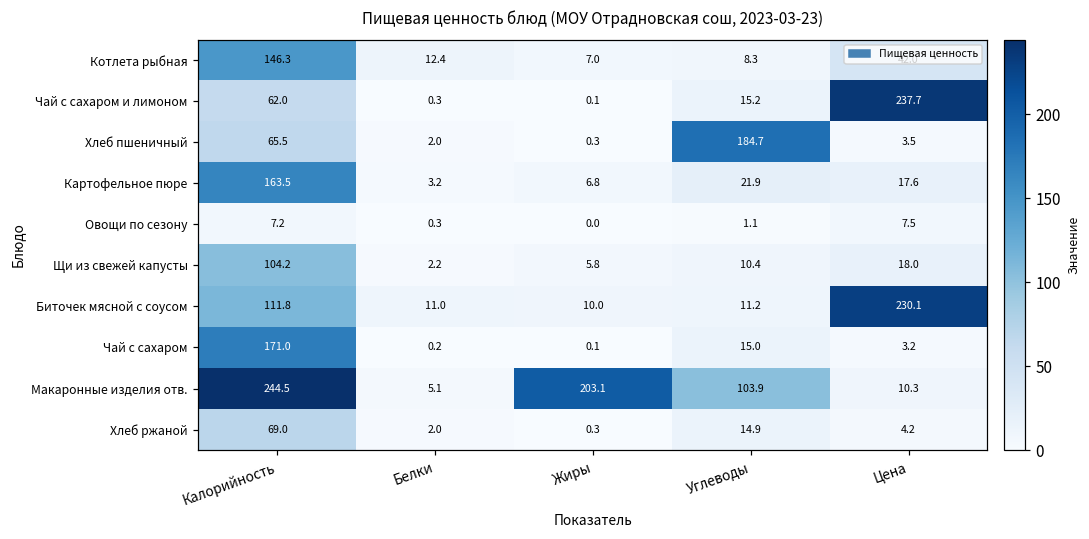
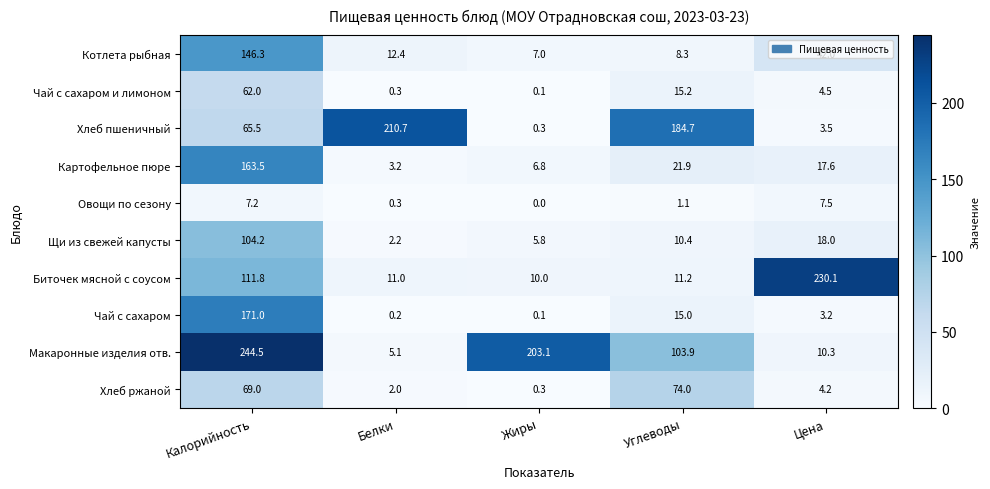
  {
    "Котлета рыбная": {
      "Калорийность": 146.3,
      "Белки": 12.4,
      "Жиры": 7.0,
      "Углеводы": 8.3
    },
    "Чай с сахаром и лимоном": {
      "Калорийность": 62.0,
      "Белки": 0.3,
      "Жиры": 0.1,
      "Углеводы": 15.2,
-     "Цена": 237.7
+     "Цена": 4.5
    },
    "Хлеб пшеничный": {
      "Калорийность": 65.5,
-     "Белки": 2.0,
+     "Белки": 210.7,
      "Жиры": 0.3,
      "Углеводы": 184.7,
      "Цена": 3.5
    },
    "Картофельное пюре": {
      "Калорийность": 163.5,
      "Белки": 3.2,
      "Жиры": 6.8,
      "Углеводы": 21.9,
      "Цена": 17.6
    },
    "Овощи по сезону": {
      "Калорийность": 7.2,
      "Белки": 0.3,
      "Жиры": 0.0,
      "Углеводы": 1.1,
      "Цена": 7.5
    },
    "Щи из свежей капусты": {
      "Калорийность": 104.2,
      "Белки": 2.2,
      "Жиры": 5.8,
      "Углеводы": 10.4,
      "Цена": 18.0
    },
    "Биточек мясной с соусом": {
      "Калорийность": 111.8,
      "Белки": 11.0,
      "Жиры": 10.0,
      "Углеводы": 11.2,
      "Цена": 230.1
    },
    "Чай с сахаром": {
      "Калорийность": 171.0,
      "Белки": 0.2,
      "Жиры": 0.1,
      "Углеводы": 15.0,
      "Цена": 3.2
    },
    "Макаронные изделия отв.": {
      "Калорийность": 244.5,
      "Белки": 5.1,
      "Жиры": 203.1,
      "Углеводы": 103.9,
      "Цена": 10.3
    },
    "Хлеб ржаной": {
      "Калорийность": 69.0,
      "Белки": 2.0,
      "Жиры": 0.3,
-     "Углеводы": 14.9,
+     "Углеводы": 74.0,
      "Цена": 4.2
    }
  }
